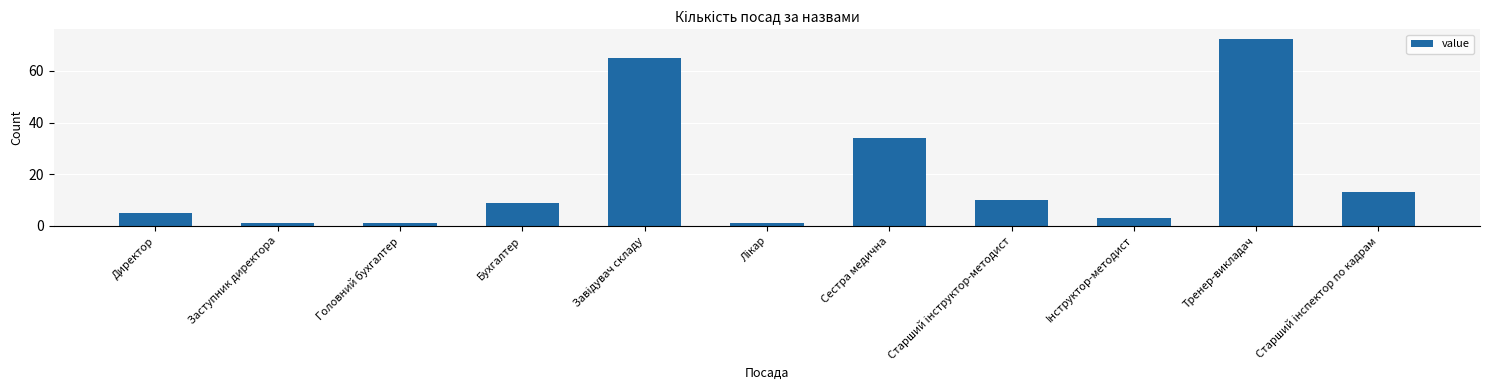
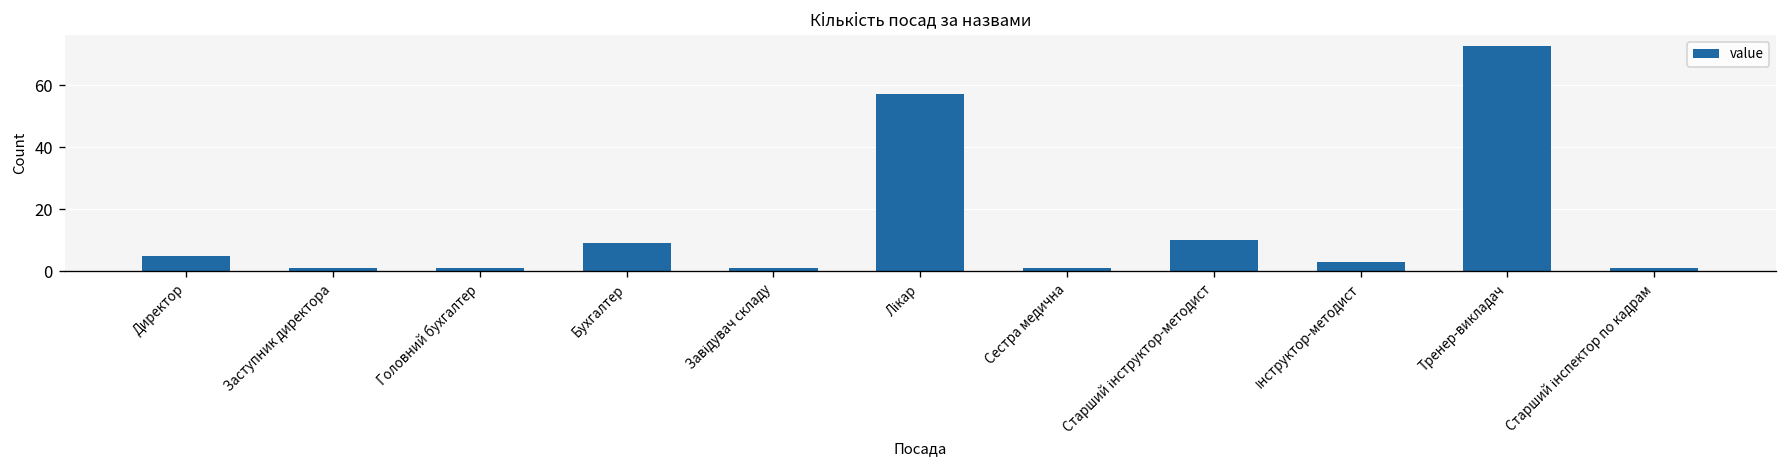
  {
    "Директор": 5,
    "Заступник директора": 1,
    "Головний бухгалтер": 1,
    "Бухгалтер": 9,
-   "Завідувач складу": 65,
-   "Лікар": 1,
-   "Сестра медична": 34,
+   "Завідувач складу": 1,
+   "Лікар": 57,
+   "Сестра медична": 1,
    "Старший інструктор-методист": 10,
    "Інструктор-методист": 3,
    "Тренер-викладач": 72,
-   "Старший інспектор по кадрам": 13
+   "Старший інспектор по кадрам": 1
  }
